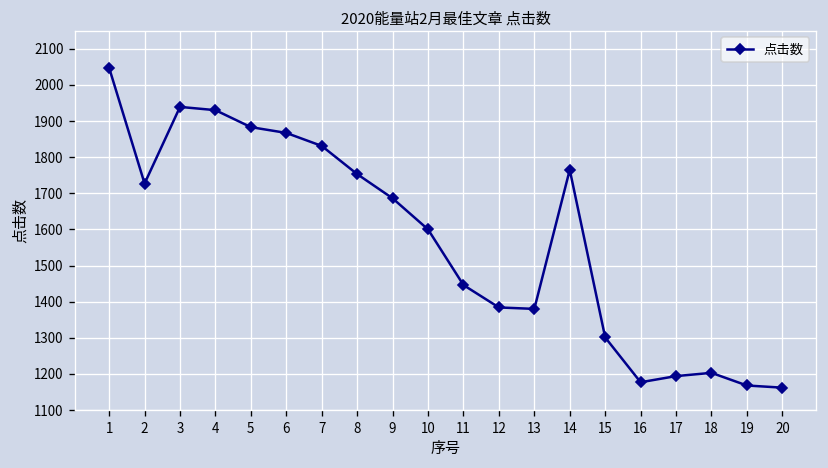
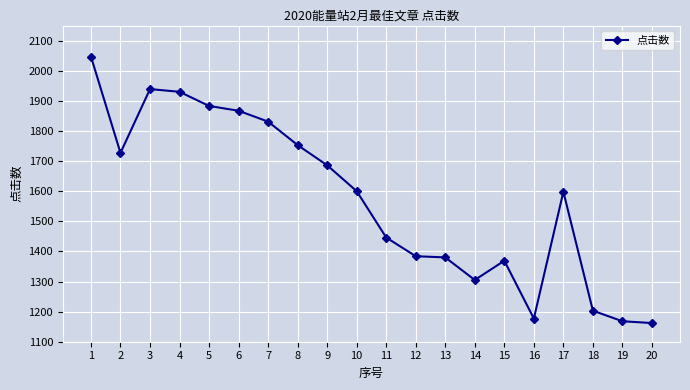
  {
    "1": 2050,
    "2": 1730,
    "3": 1940,
    "4": 1930,
    "5": 1880,
    "6": 1870,
    "7": 1830,
    "8": 1750,
    "9": 1690,
    "10": 1600,
    "11": 1450,
    "12": 1380,
    "13": 1380,
-   "14": 1770,
-   "15": 1300,
+   "14": 1310,
+   "15": 1370,
    "16": 1180,
-   "17": 1190,
+   "17": 1600,
    "18": 1200,
    "19": 1170,
    "20": 1160
  }
